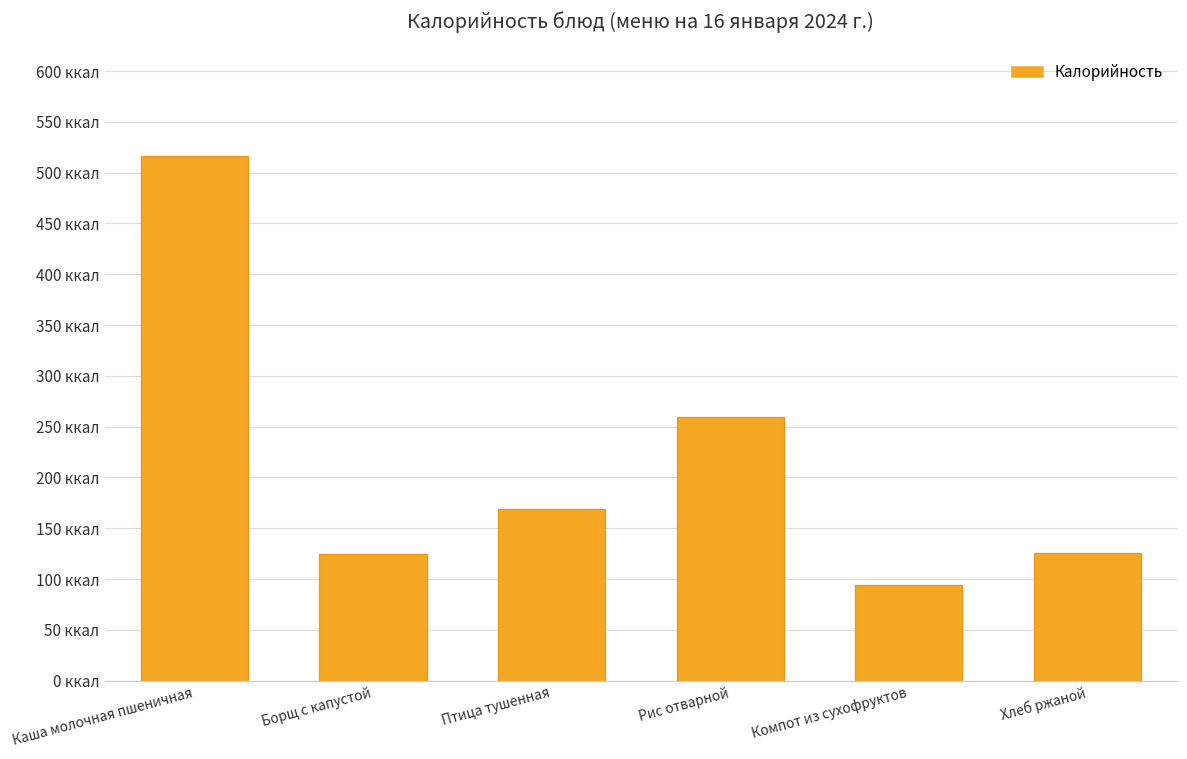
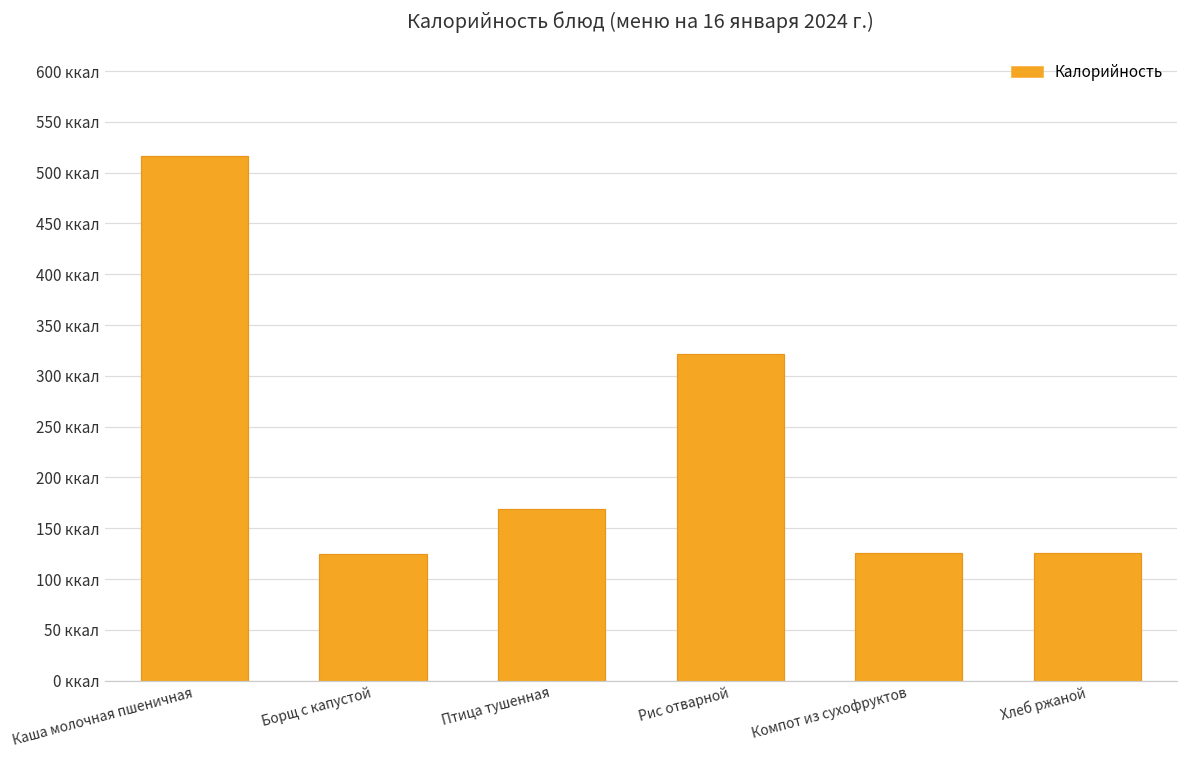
  {
    "Каша молочная пшеничная": "520 ккал",
    "Борщ с капустой": "130 ккал",
    "Птица тушенная": "170 ккал",
-   "Рис отварной": "260 ккал",
-   "Компот из сухофруктов": "90 ккал",
+   "Рис отварной": "320 ккал",
+   "Компот из сухофруктов": "130 ккал",
    "Хлеб ржаной": "130 ккал"
  }
